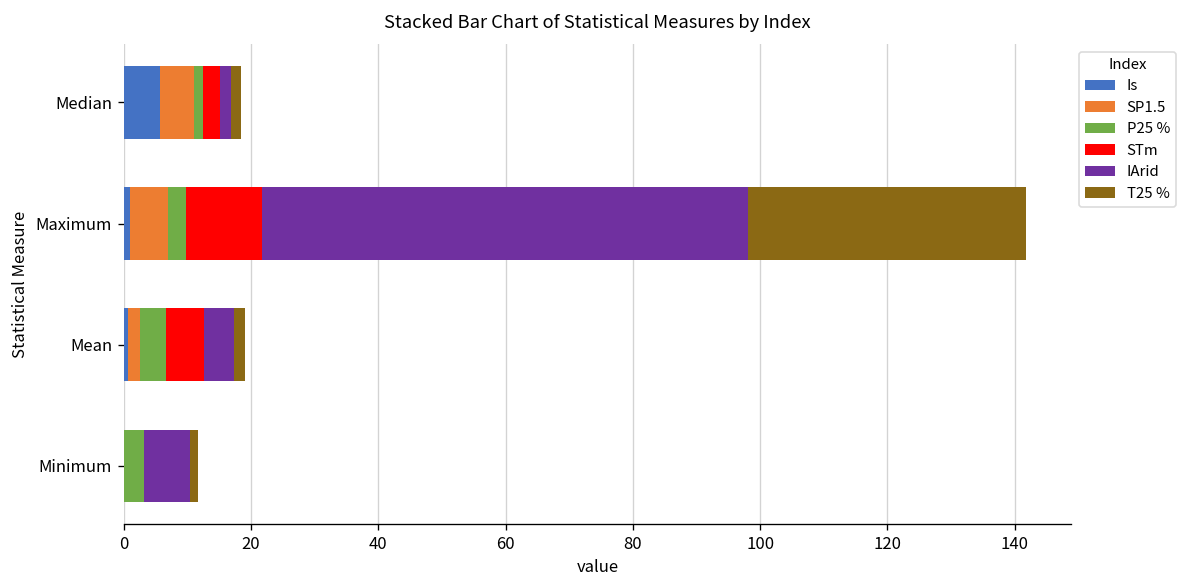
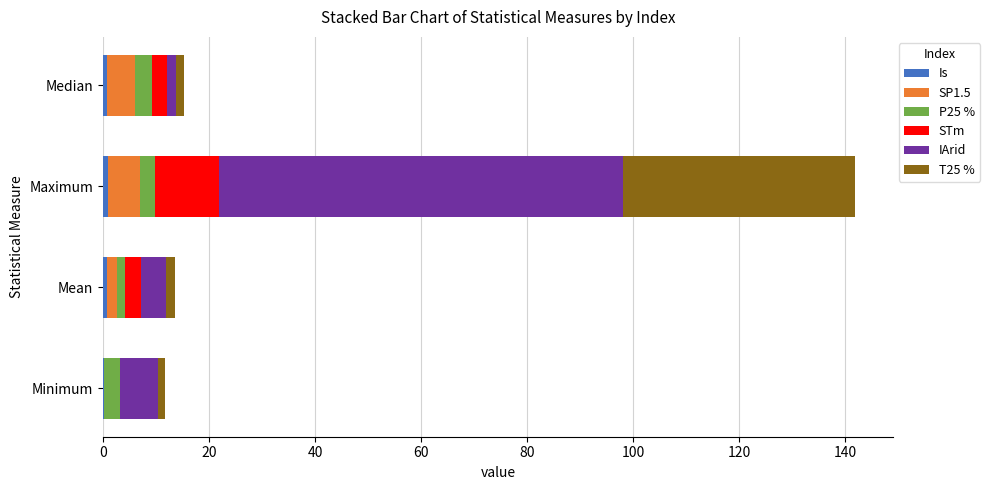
  {
    "Is": {
-     "Median": 6,
+     "Median": 1,
      "Maximum": 1,
      "Mean": 1
    },
    "SP1.5": {
      "Median": 5,
      "Maximum": 6,
      "Mean": 2,
      "Minimum": 0
    },
    "P25 %": {
-     "Median": 1,
+     "Median": 3,
      "Maximum": 3,
-     "Mean": 4,
+     "Mean": 2,
      "Minimum": 3
    },
    "STm": {
      "Median": 3,
      "Maximum": 12,
-     "Mean": 6,
+     "Mean": 3,
      "Minimum": 0
    },
    "IArid": {
      "Median": 2,
      "Maximum": 76,
      "Mean": 5,
      "Minimum": 7
    },
    "T25 %": {
      "Median": 2,
      "Maximum": 44,
      "Mean": 2,
      "Minimum": 1
    }
  }
